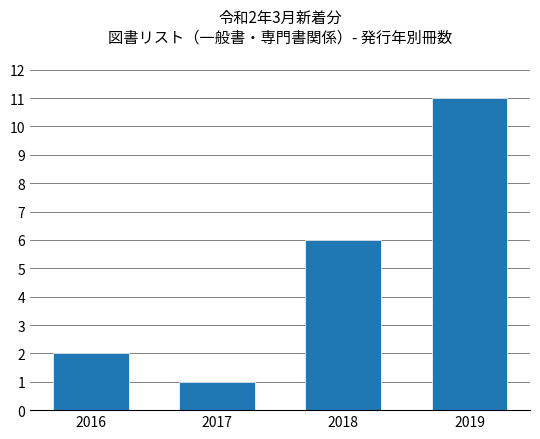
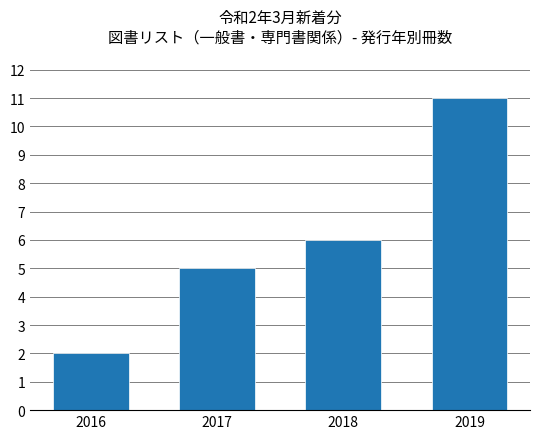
  {
    "2016": 2,
-   "2017": 1,
+   "2017": 5,
    "2018": 6,
    "2019": 11
  }
